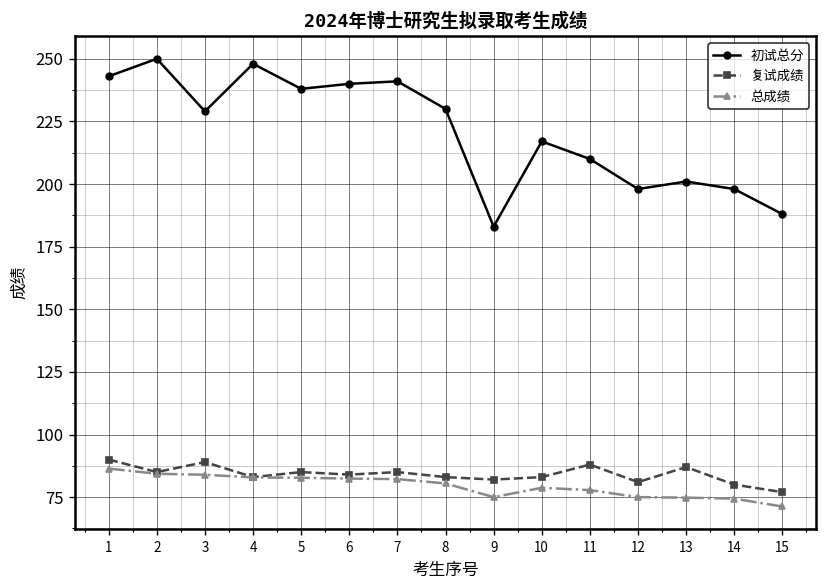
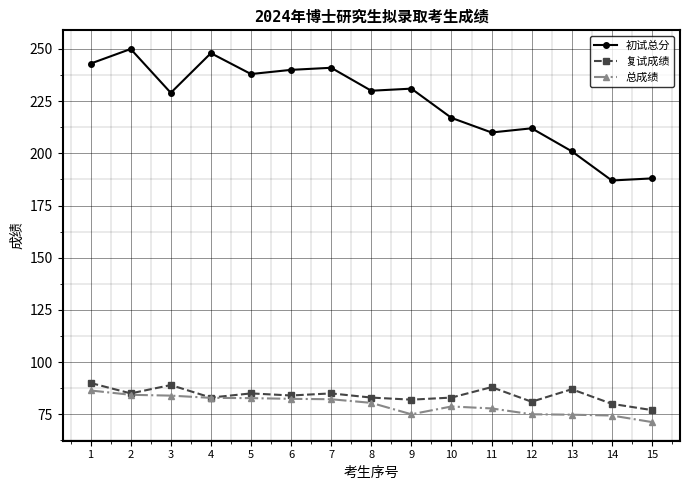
  {
    "初试总分": {
      "1": 243,
      "2": 250,
      "3": 229,
      "4": 248,
      "5": 238,
      "6": 240,
      "7": 241,
      "8": 230,
-     "9": 183,
+     "9": 231,
      "10": 217,
      "11": 210,
-     "12": 198,
+     "12": 212,
      "13": 201,
-     "14": 198,
+     "14": 187,
      "15": 188
    },
    "复试成绩": {
      "1": 90,
      "3": 89,
      "5": 85,
      "6": 84,
      "7": 85,
      "8": 83,
      "9": 82,
      "10": 83,
      "11": 88,
      "12": 81,
      "13": 87,
      "14": 80,
      "15": 77
    },
    "总成绩": {
      "1": 86,
      "3": 84,
      "5": 83,
      "6": 82,
      "7": 82,
      "8": 80,
      "9": 75,
      "10": 79,
      "11": 78,
      "12": 75,
      "13": 75,
      "14": 74,
      "15": 71
    }
  }
